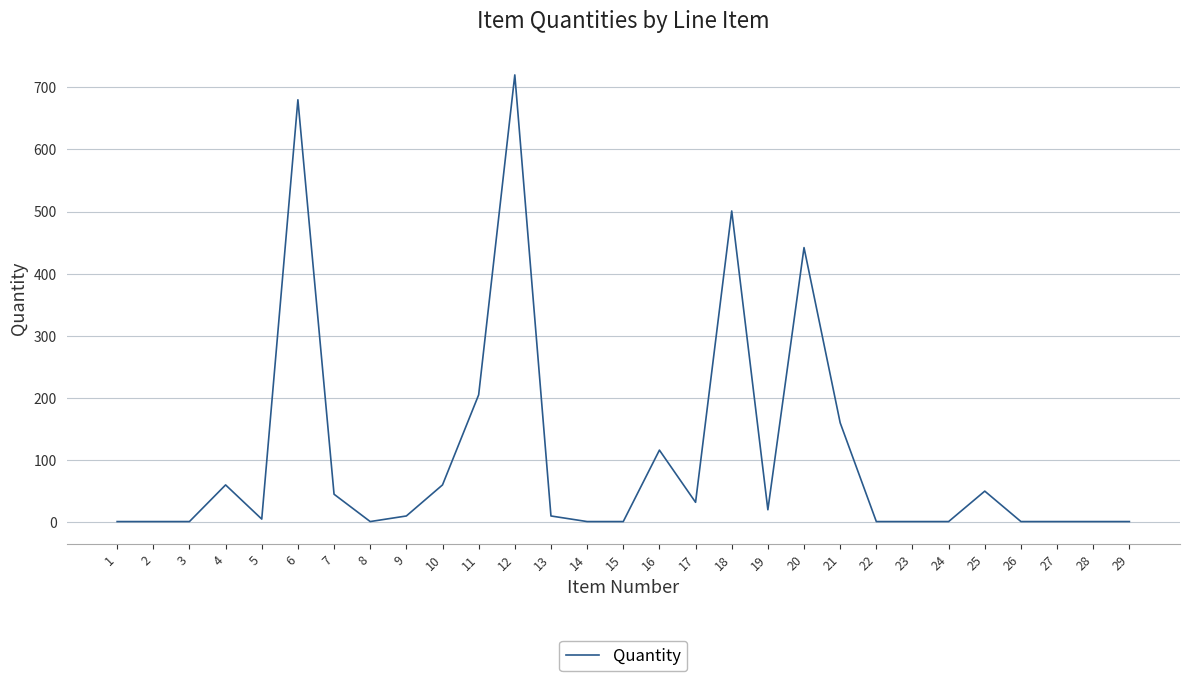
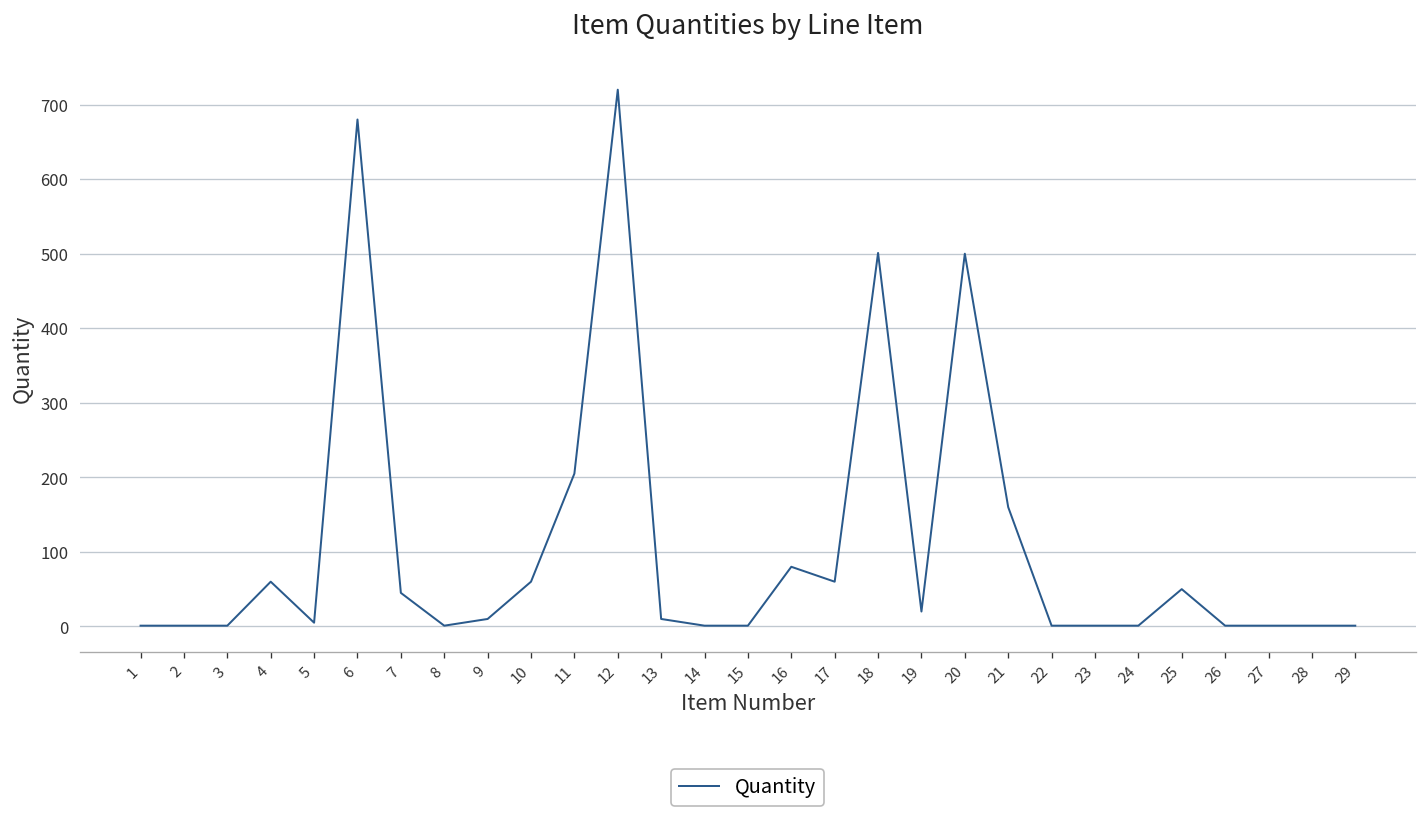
  {
    "1": 0,
    "2": 0,
    "3": 0,
    "4": 60,
    "5": 10,
    "6": 680,
    "7": 50,
    "8": 0,
    "9": 10,
    "10": 60,
    "11": 210,
    "12": 720,
    "13": 10,
    "14": 0,
    "15": 0,
-   "16": 120,
-   "17": 30,
+   "16": 80,
+   "17": 60,
    "18": 500,
    "19": 20,
-   "20": 440,
+   "20": 500,
    "21": 160,
    "22": 0,
    "23": 0,
    "24": 0,
    "25": 50,
    "26": 0,
    "27": 0,
    "28": 0,
    "29": 0
  }
